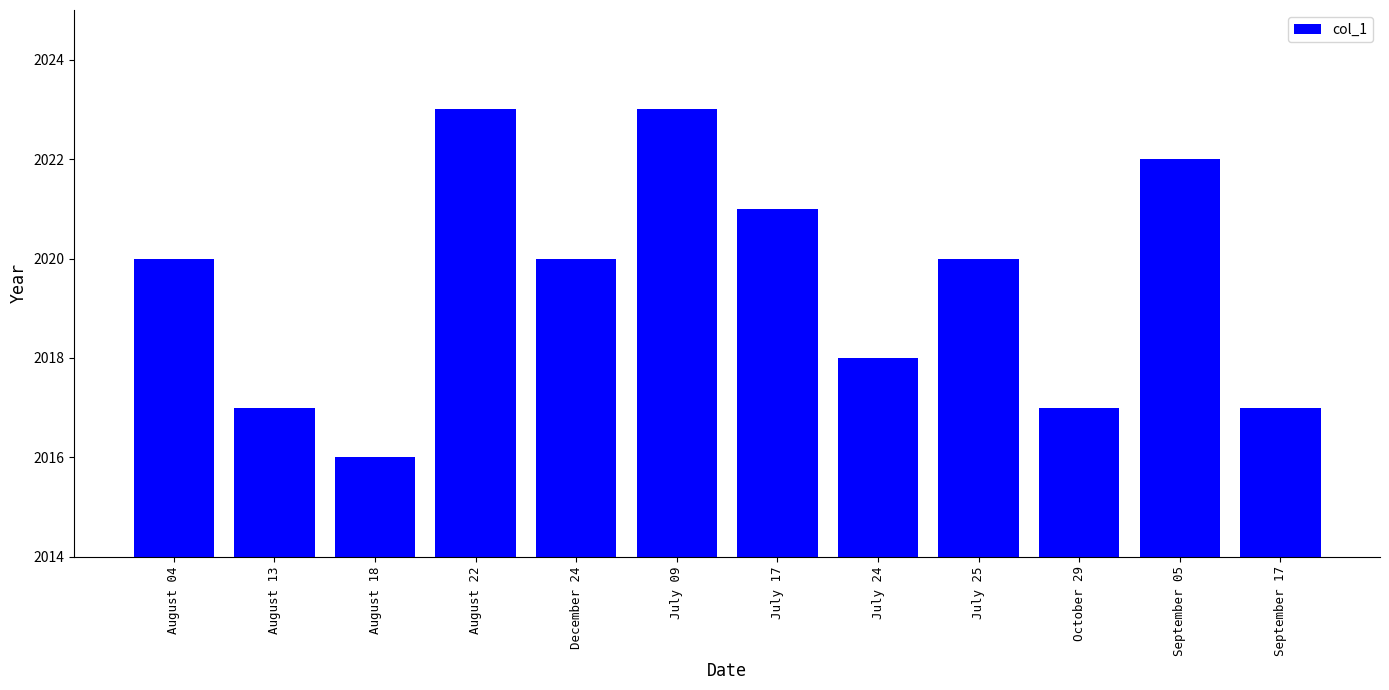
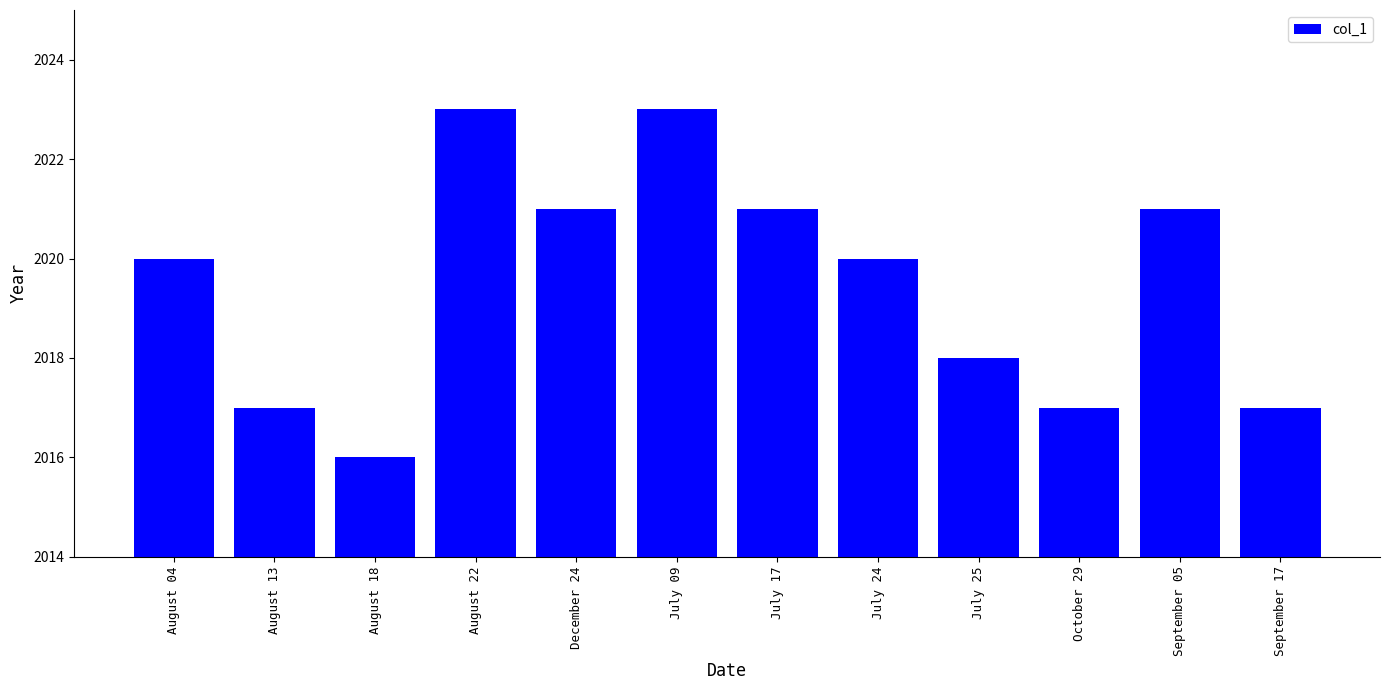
  {
    "August 04": 2020,
    "August 13": 2017,
    "August 18": 2016,
    "August 22": 2023,
-   "December 24": 2020,
+   "December 24": 2021,
    "July 09": 2023,
    "July 17": 2021,
-   "July 24": 2018,
-   "July 25": 2020,
+   "July 24": 2020,
+   "July 25": 2018,
    "October 29": 2017,
-   "September 05": 2022,
+   "September 05": 2021,
    "September 17": 2017
  }
